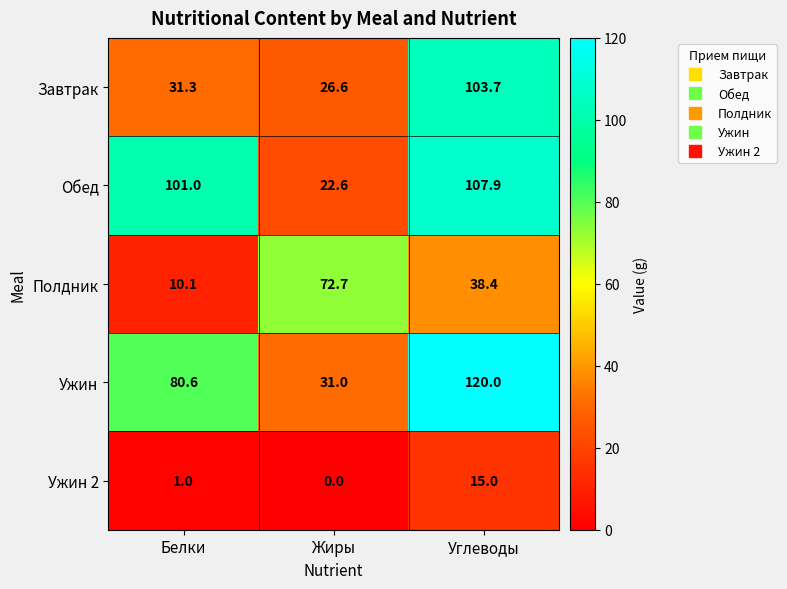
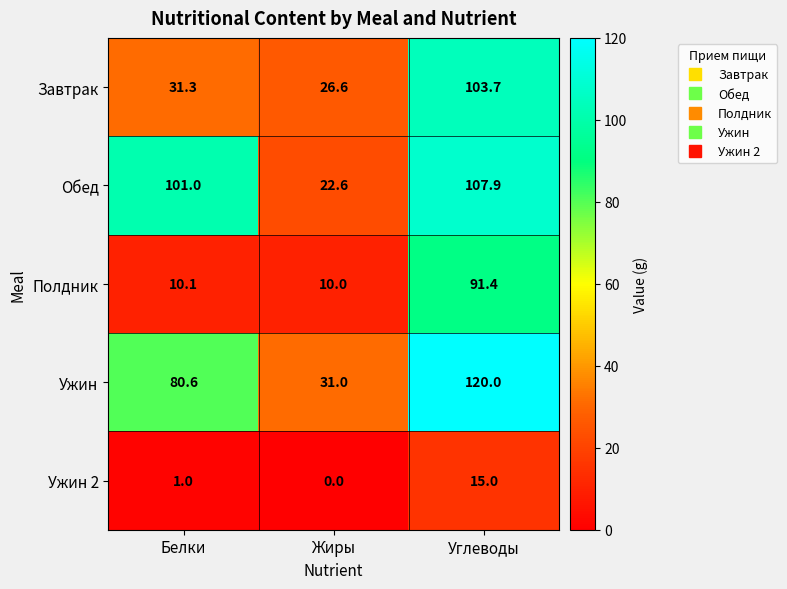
  {
    "Завтрак": {
      "Белки": 31.3,
      "Жиры": 26.6,
      "Углеводы": 103.7
    },
    "Обед": {
      "Белки": 101.0,
      "Жиры": 22.6,
      "Углеводы": 107.9
    },
    "Полдник": {
      "Белки": 10.1,
-     "Жиры": 72.7,
-     "Углеводы": 38.4
+     "Жиры": 10.0,
+     "Углеводы": 91.4
    },
    "Ужин": {
      "Белки": 80.6,
      "Жиры": 31.0,
      "Углеводы": 120.0
    },
    "Ужин 2": {
      "Белки": 1.0,
      "Жиры": 0.0,
      "Углеводы": 15.0
    }
  }
